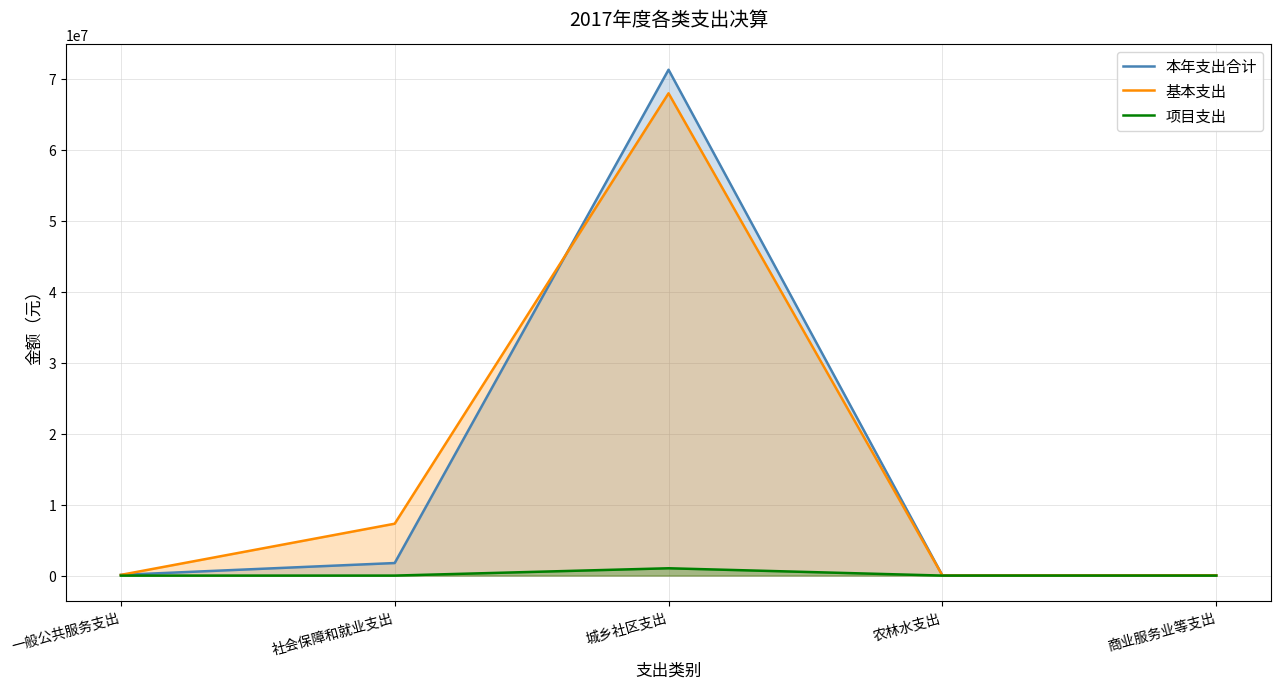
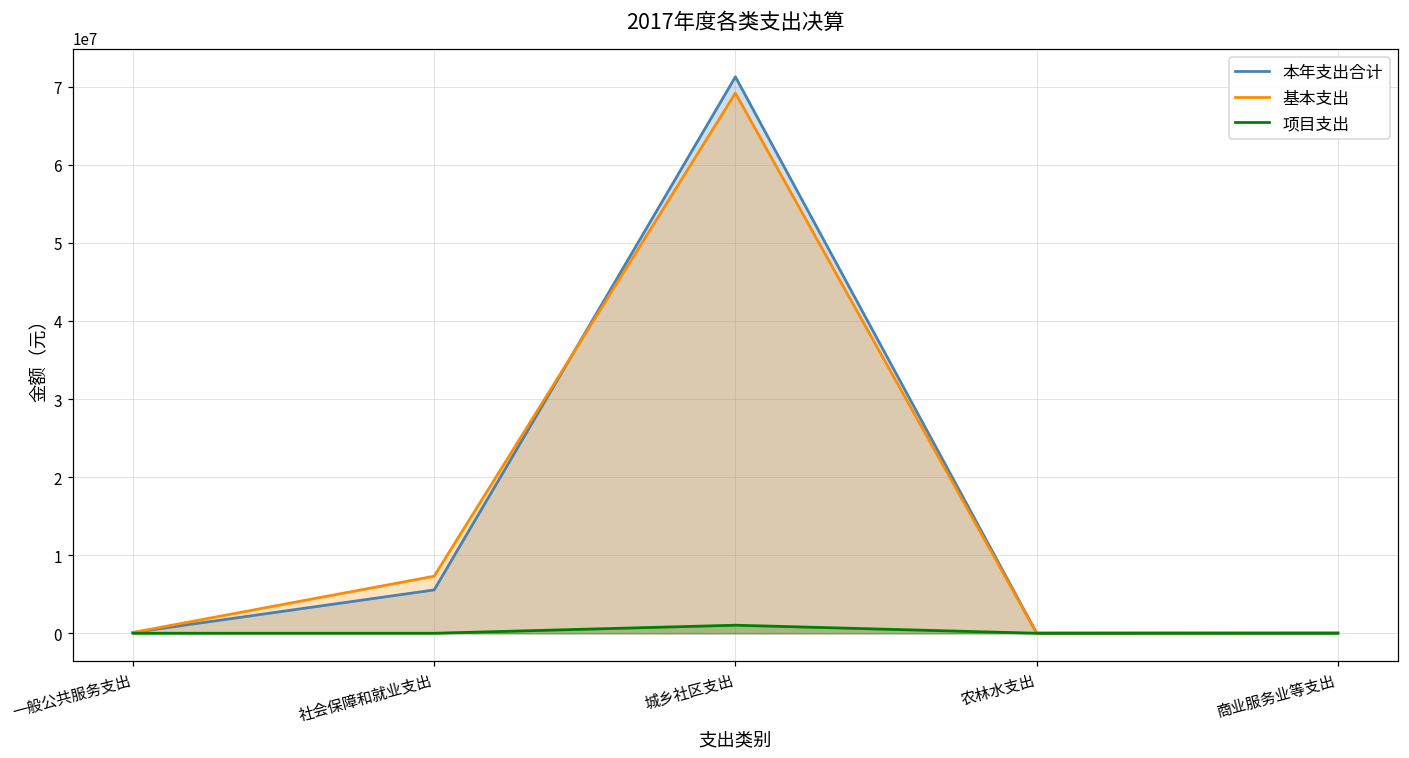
  {
    "本年支出合计": {
-     "社会保障和就业支出": 2000000,
+     "社会保障和就业支出": 6000000,
      "城乡社区支出": 71000000
    },
    "基本支出": {
      "社会保障和就业支出": 7000000,
-     "城乡社区支出": 68000000
+     "城乡社区支出": 69000000
    },
    "项目支出": {
      "社会保障和就业支出": 0,
      "城乡社区支出": 1000000
    }
  }
